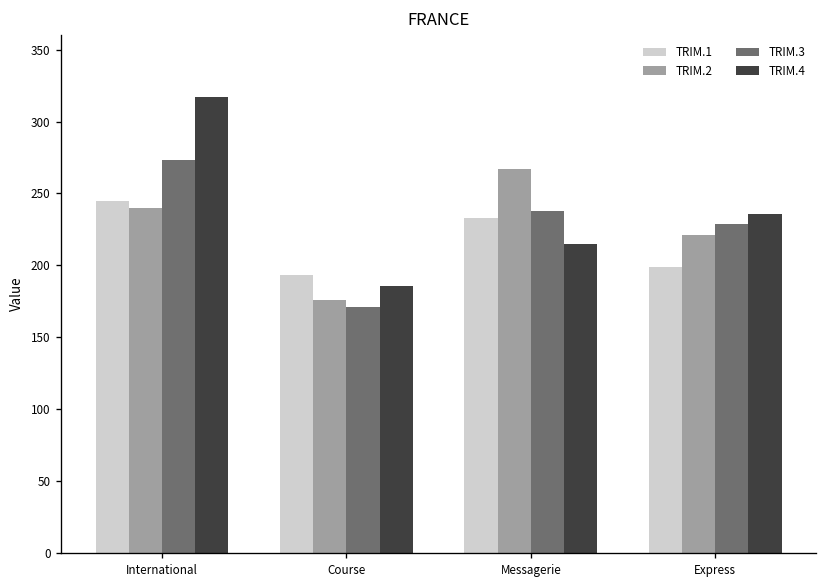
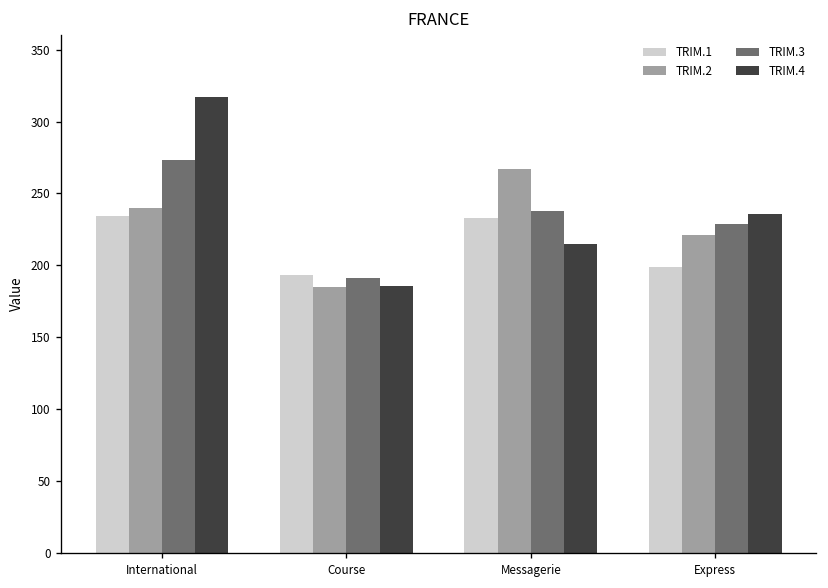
  {
    "TRIM.1": {
-     "International": 245,
+     "International": 234,
      "Course": 193,
      "Messagerie": 233,
      "Express": 199
    },
    "TRIM.2": {
      "International": 240,
-     "Course": 176,
+     "Course": 185,
      "Messagerie": 267,
      "Express": 221
    },
    "TRIM.3": {
      "International": 273,
-     "Course": 171,
+     "Course": 191,
      "Messagerie": 238,
      "Express": 229
    },
    "TRIM.4": {
      "International": 317,
      "Course": 186,
      "Messagerie": 215,
      "Express": 236
    }
  }
